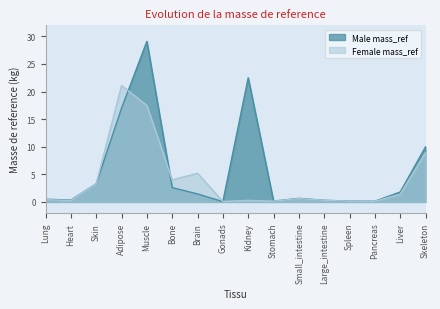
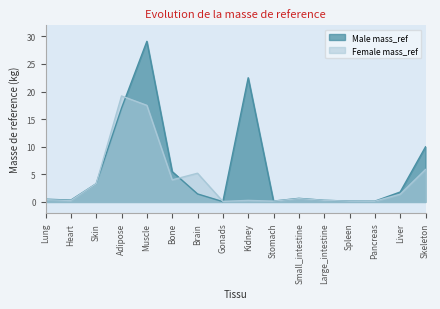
  {
    "Male mass_ref": {
      "Adipose": 17,
      "Muscle": 29,
-     "Bone": 3,
+     "Bone": 6,
      "Brain": 1,
      "Kidney": 23,
      "Skeleton": 10
    },
    "Female mass_ref": {
-     "Adipose": 21,
+     "Adipose": 19,
      "Muscle": 18,
      "Bone": 4,
      "Brain": 5,
      "Kidney": 0,
-     "Skeleton": 9
+     "Skeleton": 6
    }
  }
